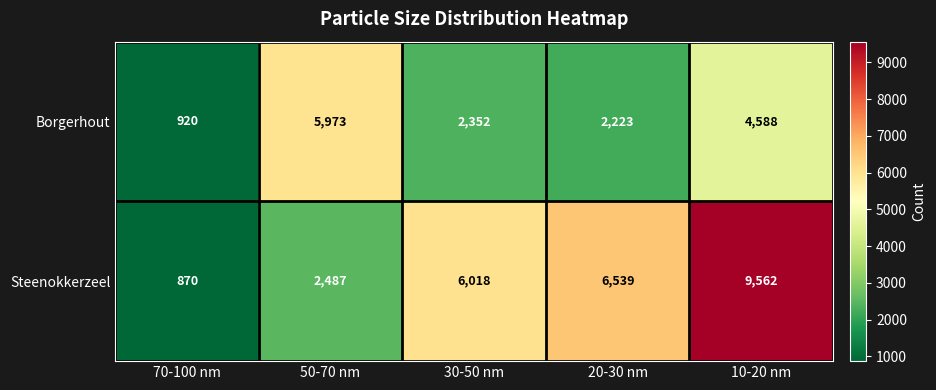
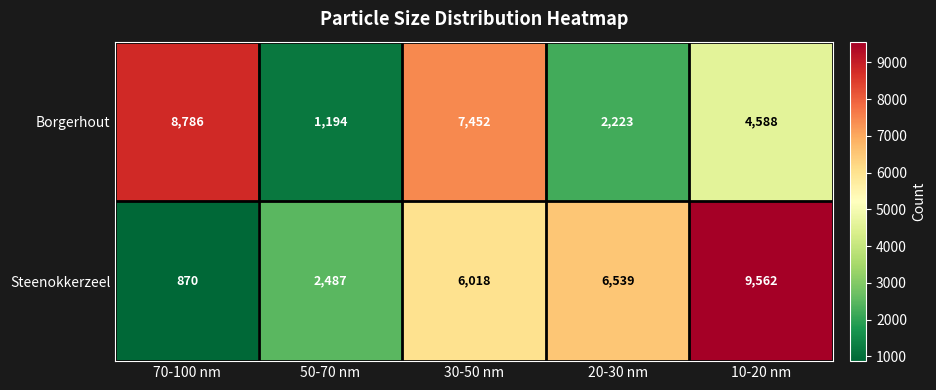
  {
    "Borgerhout": {
-     "70-100 nm": "920",
-     "50-70 nm": "5,973",
-     "30-50 nm": "2,352",
+     "70-100 nm": "8,786",
+     "50-70 nm": "1,194",
+     "30-50 nm": "7,452",
      "20-30 nm": "2,223",
      "10-20 nm": "4,588"
    },
    "Steenokkerzeel": {
      "70-100 nm": "870",
      "50-70 nm": "2,487",
      "30-50 nm": "6,018",
      "20-30 nm": "6,539",
      "10-20 nm": "9,562"
    }
  }
